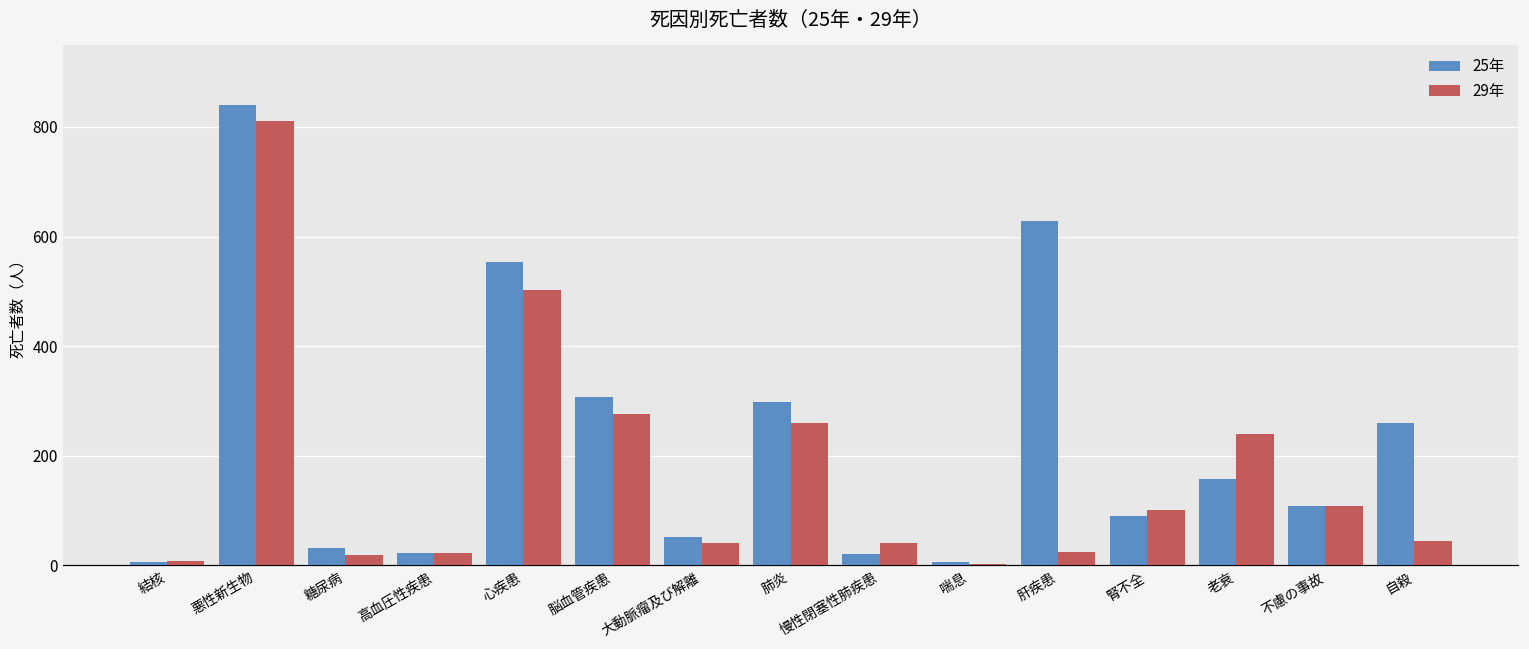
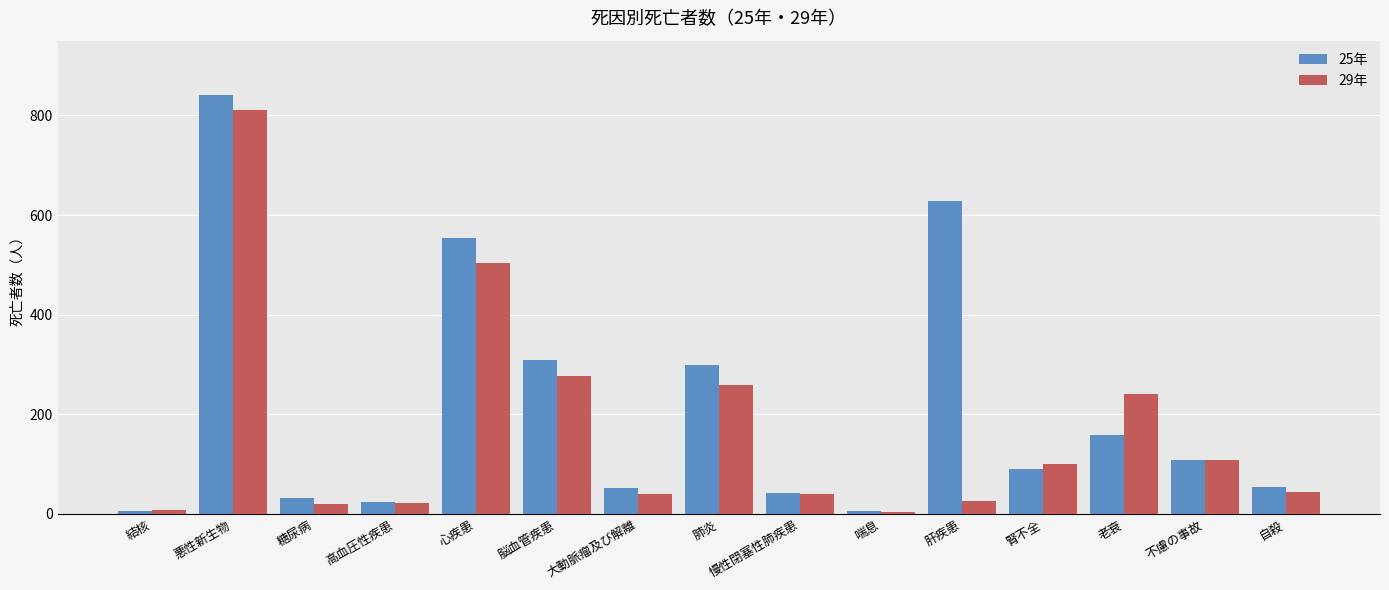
  {
    "25年": {
      "結核": 10,
      "悪性新生物": 840,
      "糖尿病": 30,
      "高血圧性疾患": 20,
      "心疾患": 550,
      "脳血管疾患": 310,
      "大動脈瘤及び解離": 50,
      "肺炎": 300,
-     "慢性閉塞性肺疾患": 20,
+     "慢性閉塞性肺疾患": 40,
      "喘息": 10,
      "肝疾患": 630,
      "腎不全": 90,
      "老衰": 160,
      "不慮の事故": 110,
-     "自殺": 260
+     "自殺": 50
    },
    "29年": {
      "結核": 10,
      "悪性新生物": 810,
      "糖尿病": 20,
      "高血圧性疾患": 20,
      "心疾患": 500,
      "脳血管疾患": 280,
      "大動脈瘤及び解離": 40,
      "肺炎": 260,
      "慢性閉塞性肺疾患": 40,
      "肝疾患": 30,
      "腎不全": 100,
      "老衰": 240,
      "不慮の事故": 110,
      "自殺": 40
    }
  }
